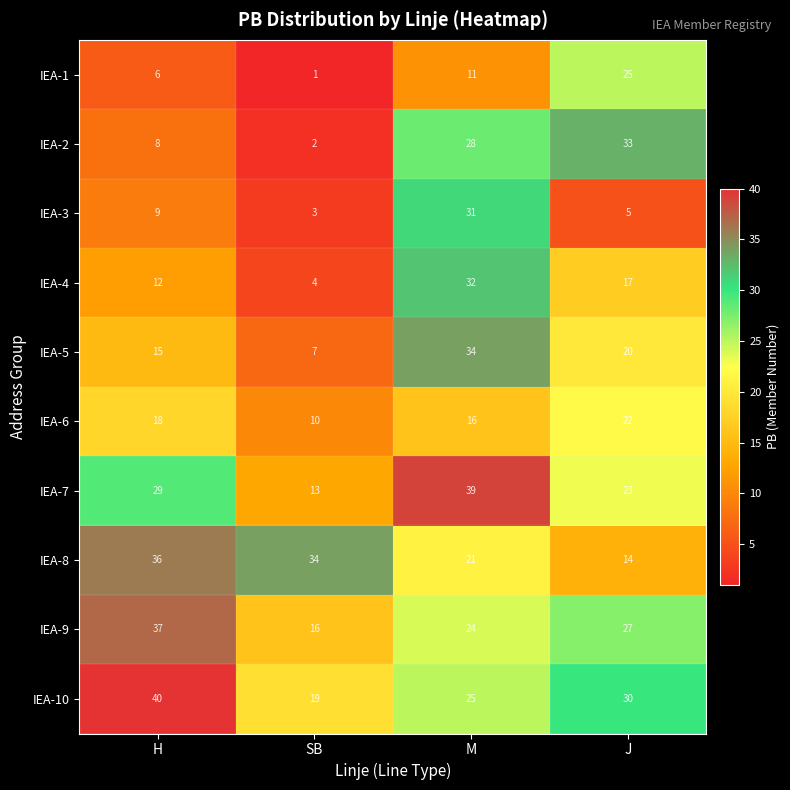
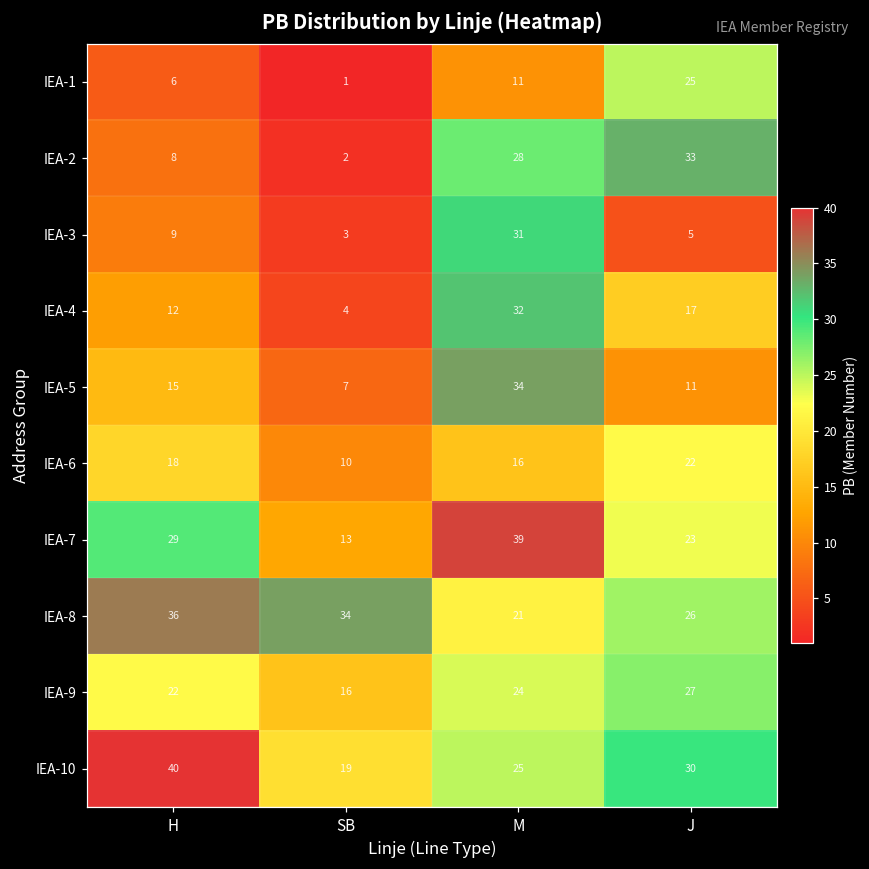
  {
    "IEA-1": {
      "H": 6,
      "SB": 1,
      "M": 11,
      "J": 25
    },
    "IEA-2": {
      "H": 8,
      "SB": 2,
      "M": 28,
      "J": 33
    },
    "IEA-3": {
      "H": 9,
      "SB": 3,
      "M": 31,
      "J": 5
    },
    "IEA-4": {
      "H": 12,
      "SB": 4,
      "M": 32,
      "J": 17
    },
    "IEA-5": {
      "H": 15,
      "SB": 7,
      "M": 34,
-     "J": 20
+     "J": 11
    },
    "IEA-6": {
      "H": 18,
      "SB": 10,
      "M": 16,
      "J": 22
    },
    "IEA-7": {
      "H": 29,
      "SB": 13,
      "M": 39,
      "J": 23
    },
    "IEA-8": {
      "H": 36,
      "SB": 34,
      "M": 21,
-     "J": 14
+     "J": 26
    },
    "IEA-9": {
-     "H": 37,
+     "H": 22,
      "SB": 16,
      "M": 24,
      "J": 27
    },
    "IEA-10": {
      "H": 40,
      "SB": 19,
      "M": 25,
      "J": 30
    }
  }
